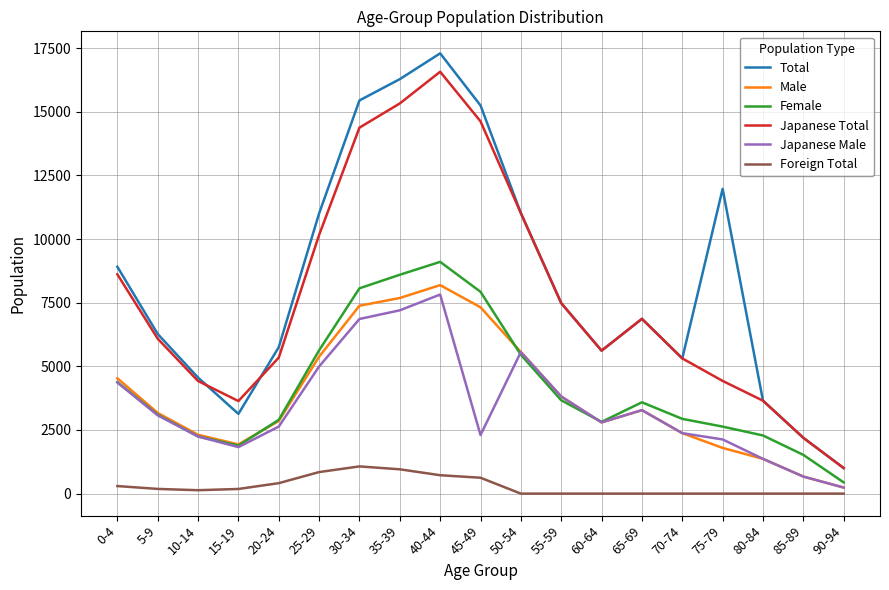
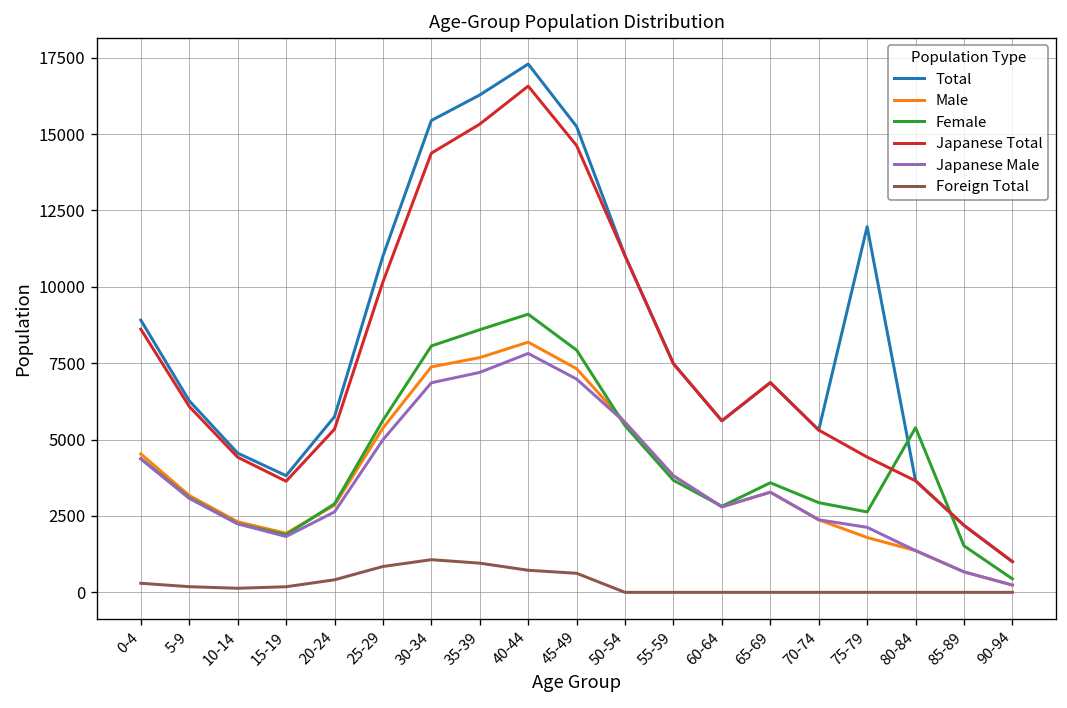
  {
    "Total": {
      "0-4": 8900,
      "5-9": 6300,
      "10-14": 4600,
-     "15-19": 3100,
+     "15-19": 3800,
      "20-24": 5800,
      "25-29": 11000,
      "30-34": 15400,
      "35-39": 16300,
      "40-44": 17300,
      "45-49": 15200,
      "75-79": 12000
    },
    "Male": {
      "0-4": 4500,
      "25-29": 5400,
      "30-34": 7400,
      "35-39": 7700,
      "40-44": 8200,
      "45-49": 7300,
      "75-79": 1800
    },
    "Female": {
      "25-29": 5600,
      "30-34": 8100,
      "35-39": 8600,
      "40-44": 9100,
      "45-49": 7900,
      "50-54": 5500,
      "55-59": 3700,
      "65-69": 3600,
      "70-74": 2900,
      "75-79": 2600,
-     "80-84": 2300,
+     "80-84": 5400,
      "85-89": 1500,
      "90-94": 400
    },
    "Japanese Total": {
      "0-4": 8600,
      "5-9": 6100,
      "10-14": 4400,
      "15-19": 3600,
      "20-24": 5300,
      "25-29": 10200,
      "30-34": 14400,
      "35-39": 15300,
      "40-44": 16600,
      "45-49": 14600,
      "75-79": 4400
    },
    "Japanese Male": {
      "20-24": 2600,
      "25-29": 5000,
      "30-34": 6900,
      "35-39": 7200,
      "40-44": 7800,
-     "45-49": 2300,
+     "45-49": 7000,
      "75-79": 2100
    },
    "Foreign Total": {
      "0-4": 300,
      "5-9": 200,
      "10-14": 100,
      "15-19": 200,
      "20-24": 400,
      "25-29": 800,
      "30-34": 1100,
      "35-39": 1000,
      "40-44": 700,
      "45-49": 600,
      "50-54": 0,
      "55-59": 0,
      "60-64": 0,
      "65-69": 0,
      "70-74": 0,
      "75-79": 0,
      "80-84": 0,
      "85-89": 0,
      "90-94": 0
    }
  }
